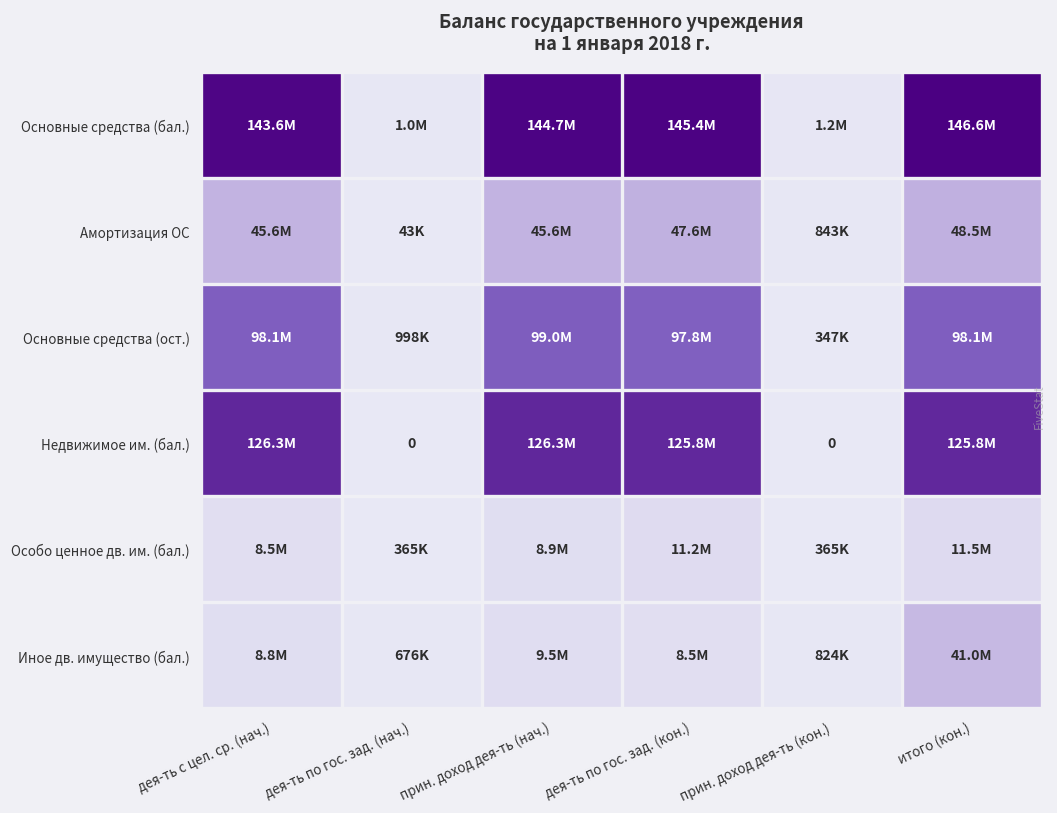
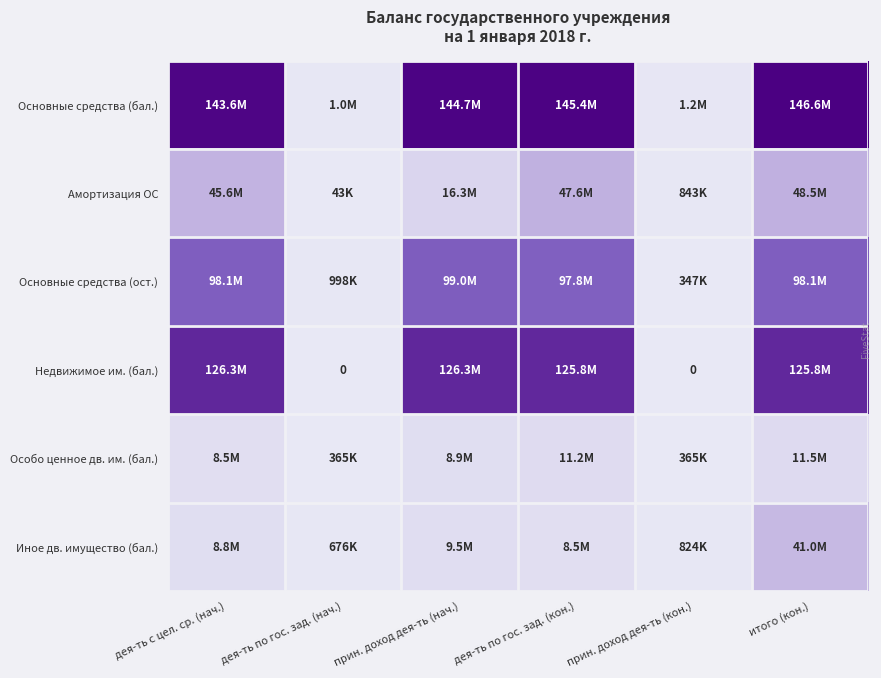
  {
    "Основные средства (бал.)": {
      "дея-ть с цел. ср. (нач.)": "143.6M",
      "дея-ть по гос. зад. (нач.)": "1.0M",
      "прин. доход дея-ть (нач.)": "144.7M",
      "дея-ть по гос. зад. (кон.)": "145.4M",
      "прин. доход дея-ть (кон.)": "1.2M",
      "итого (кон.)": "146.6M"
    },
    "Амортизация ОС": {
      "дея-ть с цел. ср. (нач.)": "45.6M",
      "дея-ть по гос. зад. (нач.)": "43K",
-     "прин. доход дея-ть (нач.)": "45.6M",
+     "прин. доход дея-ть (нач.)": "16.3M",
      "дея-ть по гос. зад. (кон.)": "47.6M",
      "прин. доход дея-ть (кон.)": "843K",
      "итого (кон.)": "48.5M"
    },
    "Основные средства (ост.)": {
      "дея-ть с цел. ср. (нач.)": "98.1M",
      "дея-ть по гос. зад. (нач.)": "998K",
      "прин. доход дея-ть (нач.)": "99.0M",
      "дея-ть по гос. зад. (кон.)": "97.8M",
      "прин. доход дея-ть (кон.)": "347K",
      "итого (кон.)": "98.1M"
    },
    "Недвижимое им. (бал.)": {
      "дея-ть с цел. ср. (нач.)": "126.3M",
      "дея-ть по гос. зад. (нач.)": "0",
      "прин. доход дея-ть (нач.)": "126.3M",
      "дея-ть по гос. зад. (кон.)": "125.8M",
      "прин. доход дея-ть (кон.)": "0",
      "итого (кон.)": "125.8M"
    },
    "Особо ценное дв. им. (бал.)": {
      "дея-ть с цел. ср. (нач.)": "8.5M",
      "дея-ть по гос. зад. (нач.)": "365K",
      "прин. доход дея-ть (нач.)": "8.9M",
      "дея-ть по гос. зад. (кон.)": "11.2M",
      "прин. доход дея-ть (кон.)": "365K",
      "итого (кон.)": "11.5M"
    },
    "Иное дв. имущество (бал.)": {
      "дея-ть с цел. ср. (нач.)": "8.8M",
      "дея-ть по гос. зад. (нач.)": "676K",
      "прин. доход дея-ть (нач.)": "9.5M",
      "дея-ть по гос. зад. (кон.)": "8.5M",
      "прин. доход дея-ть (кон.)": "824K",
      "итого (кон.)": "41.0M"
    }
  }
